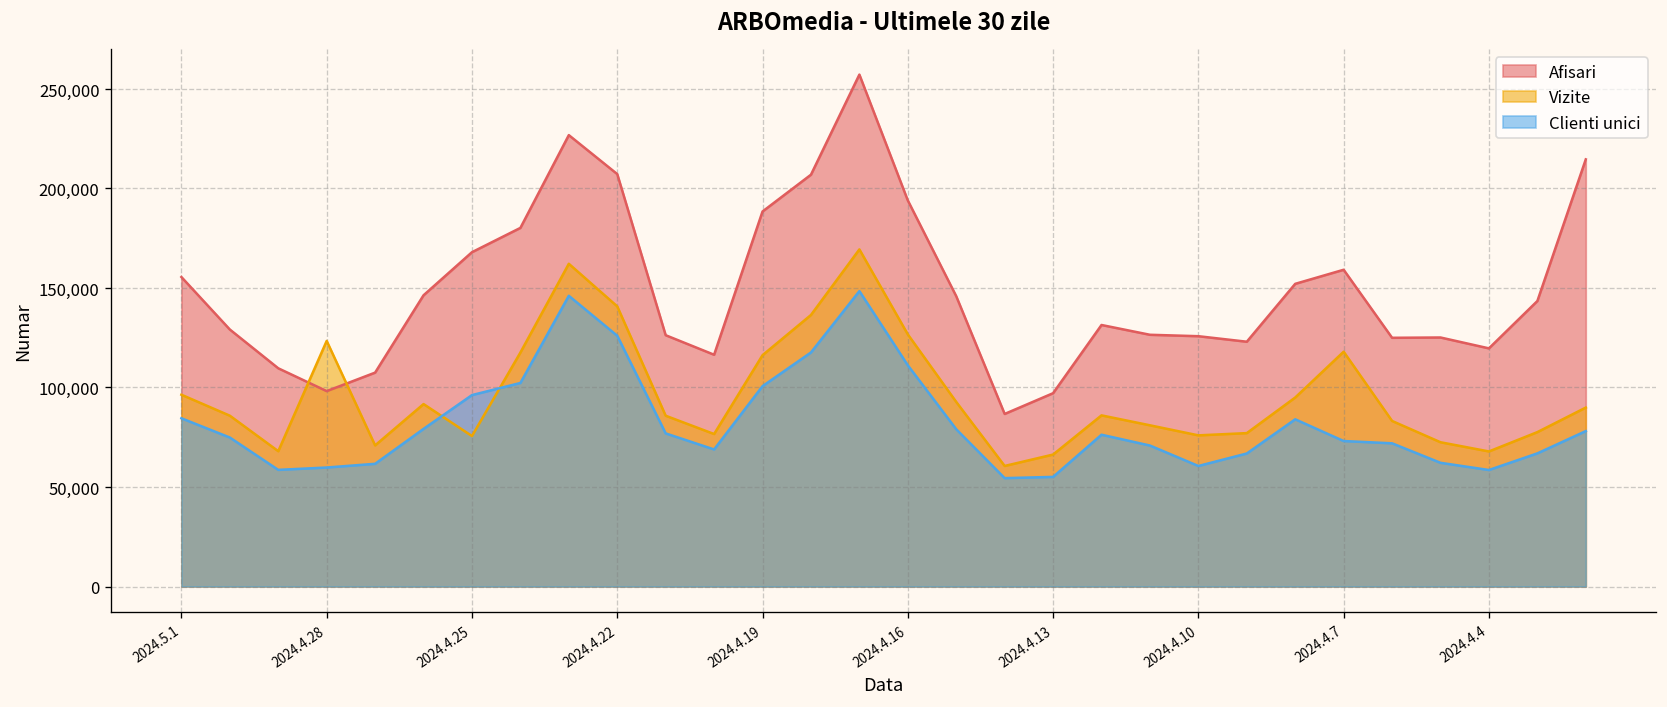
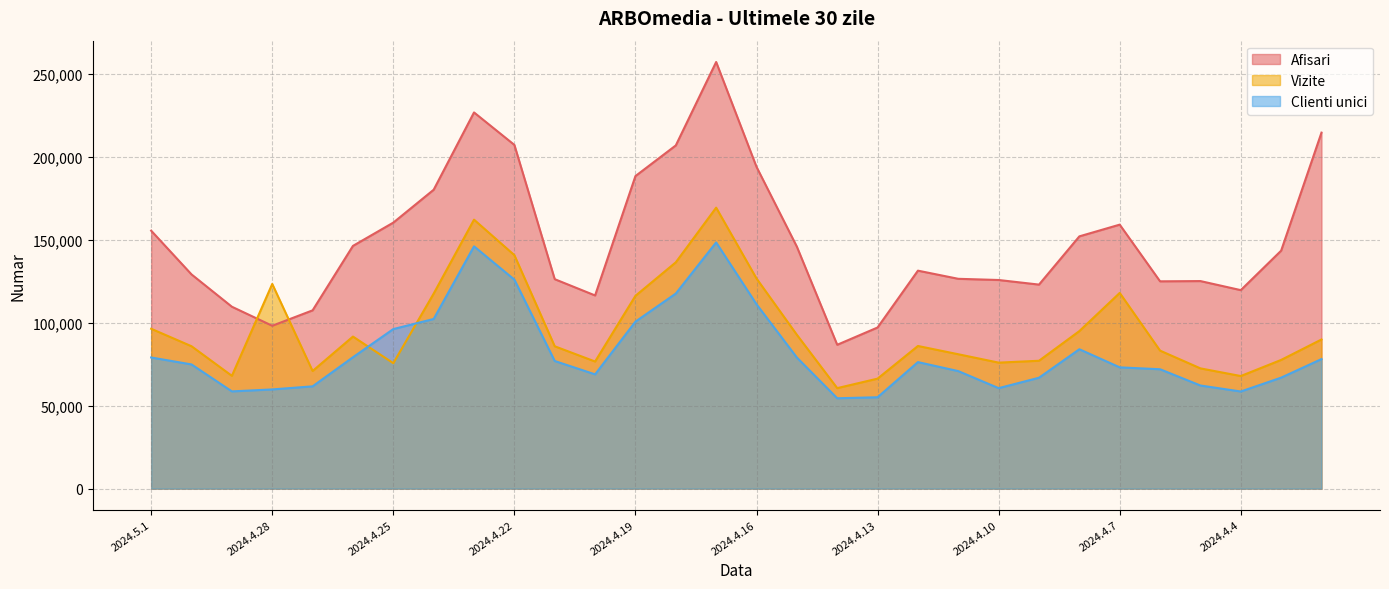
  {
    "Afisari": {
      "2024.5.1": "156,000",
      "2024.4.28": "98,000",
-     "2024.4.25": "168,000",
+     "2024.4.25": "160,000",
      "2024.4.22": "207,000",
      "2024.4.19": "188,000",
      "2024.4.16": "194,000",
      "2024.4.13": "97,000",
      "2024.4.10": "126,000",
      "2024.4.7": "159,000",
      "2024.4.4": "120,000"
    },
    "Vizite": {
      "2024.5.1": "96,000",
      "2024.4.28": "123,000",
      "2024.4.25": "76,000",
      "2024.4.22": "141,000",
      "2024.4.19": "116,000",
      "2024.4.16": "127,000",
      "2024.4.13": "66,000",
      "2024.4.10": "76,000",
      "2024.4.7": "118,000",
      "2024.4.4": "68,000"
    },
    "Clienti unici": {
-     "2024.5.1": "85,000",
+     "2024.5.1": "79,000",
      "2024.4.28": "60,000",
      "2024.4.25": "96,000",
      "2024.4.22": "126,000",
      "2024.4.19": "101,000",
      "2024.4.16": "111,000",
      "2024.4.13": "55,000",
      "2024.4.10": "61,000",
      "2024.4.7": "73,000",
      "2024.4.4": "59,000"
    }
  }
